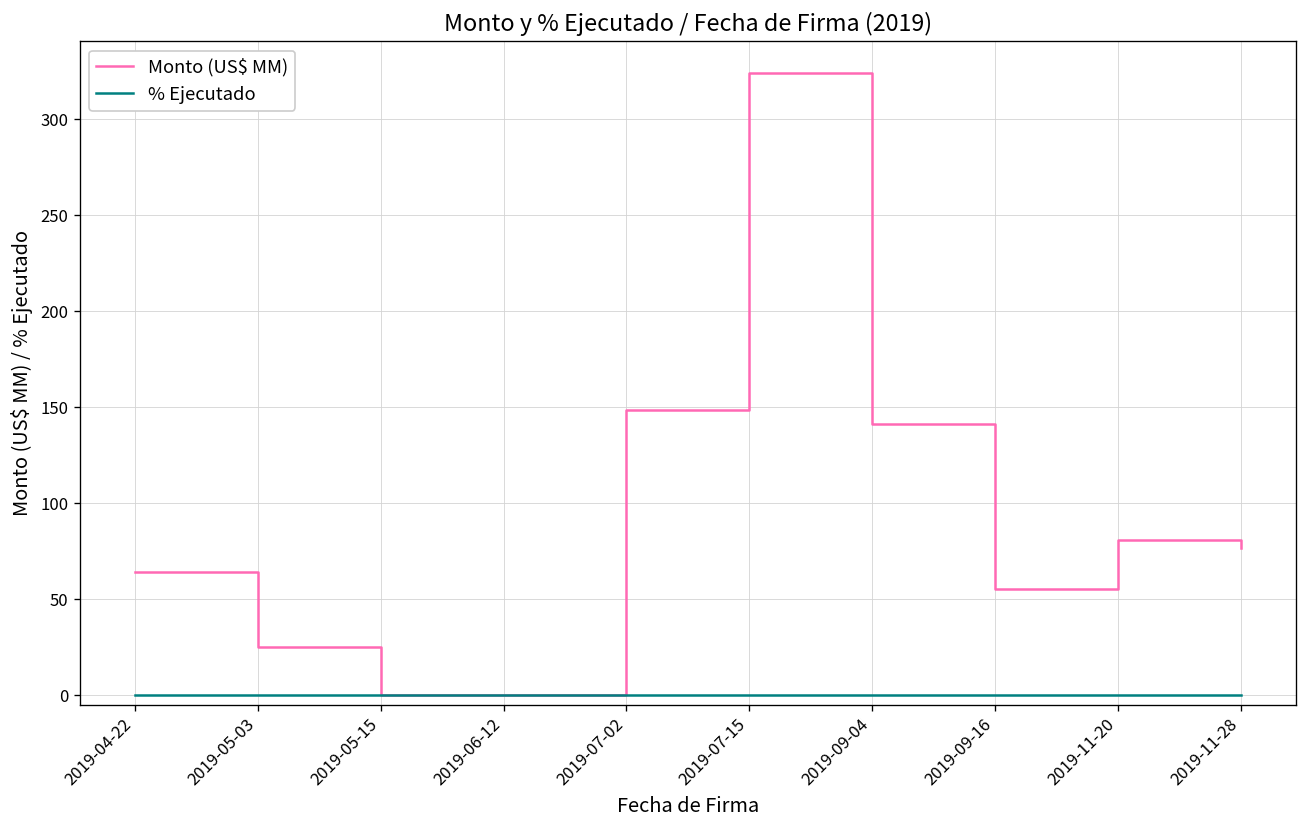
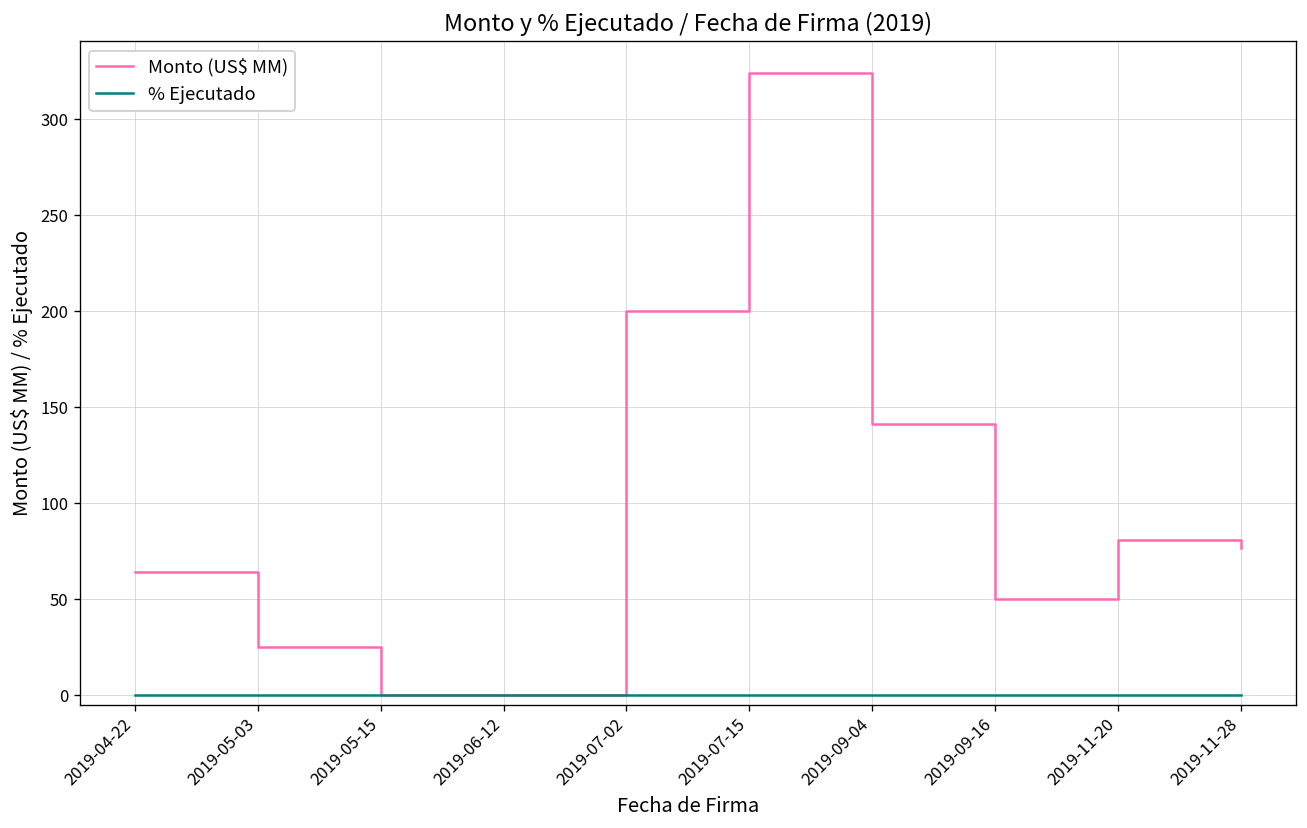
  {
    "Monto (US$ MM)": {
      "2019-04-22": 64,
      "2019-05-03": 25,
-     "2019-07-02": 149,
+     "2019-07-02": 200,
      "2019-07-15": 324,
      "2019-09-04": 141,
-     "2019-09-16": 55,
+     "2019-09-16": 50,
      "2019-11-20": 81,
      "2019-11-28": 77
    },
    "% Ejecutado": {
      "2019-04-22": 0,
      "2019-05-03": 0,
      "2019-07-02": 0,
      "2019-07-15": 0,
      "2019-09-04": 0,
      "2019-09-16": 0,
      "2019-11-20": 0,
      "2019-11-28": 0
    }
  }
